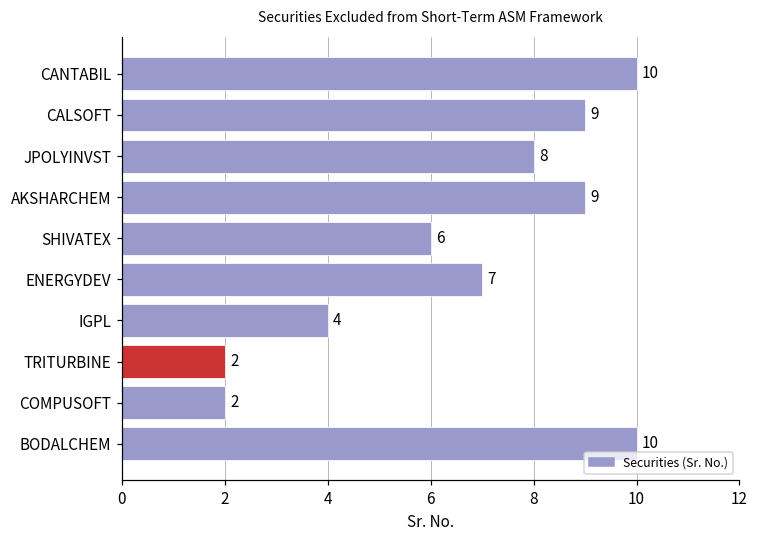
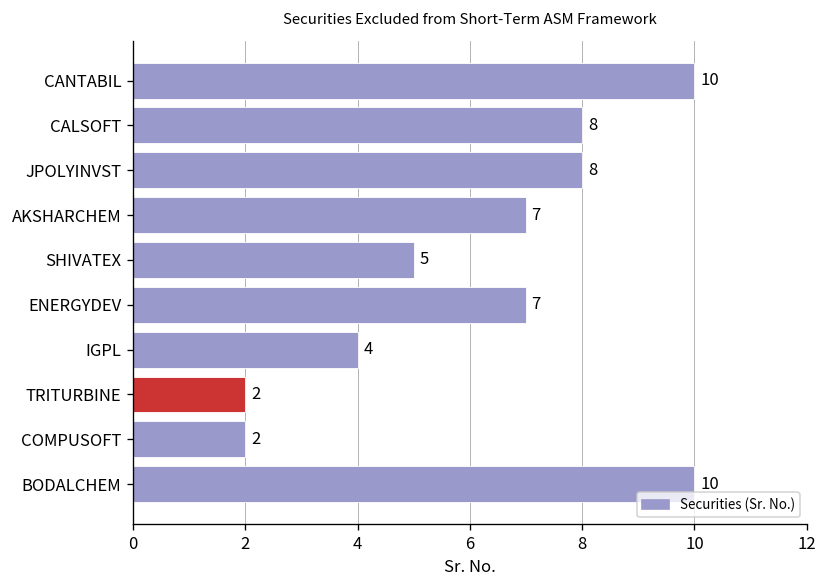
  {
    "CANTABIL": 10,
-   "CALSOFT": 9,
+   "CALSOFT": 8,
    "JPOLYINVST": 8,
-   "AKSHARCHEM": 9,
-   "SHIVATEX": 6,
+   "AKSHARCHEM": 7,
+   "SHIVATEX": 5,
    "ENERGYDEV": 7,
    "IGPL": 4,
    "TRITURBINE": 2,
    "COMPUSOFT": 2,
    "BODALCHEM": 10
  }
